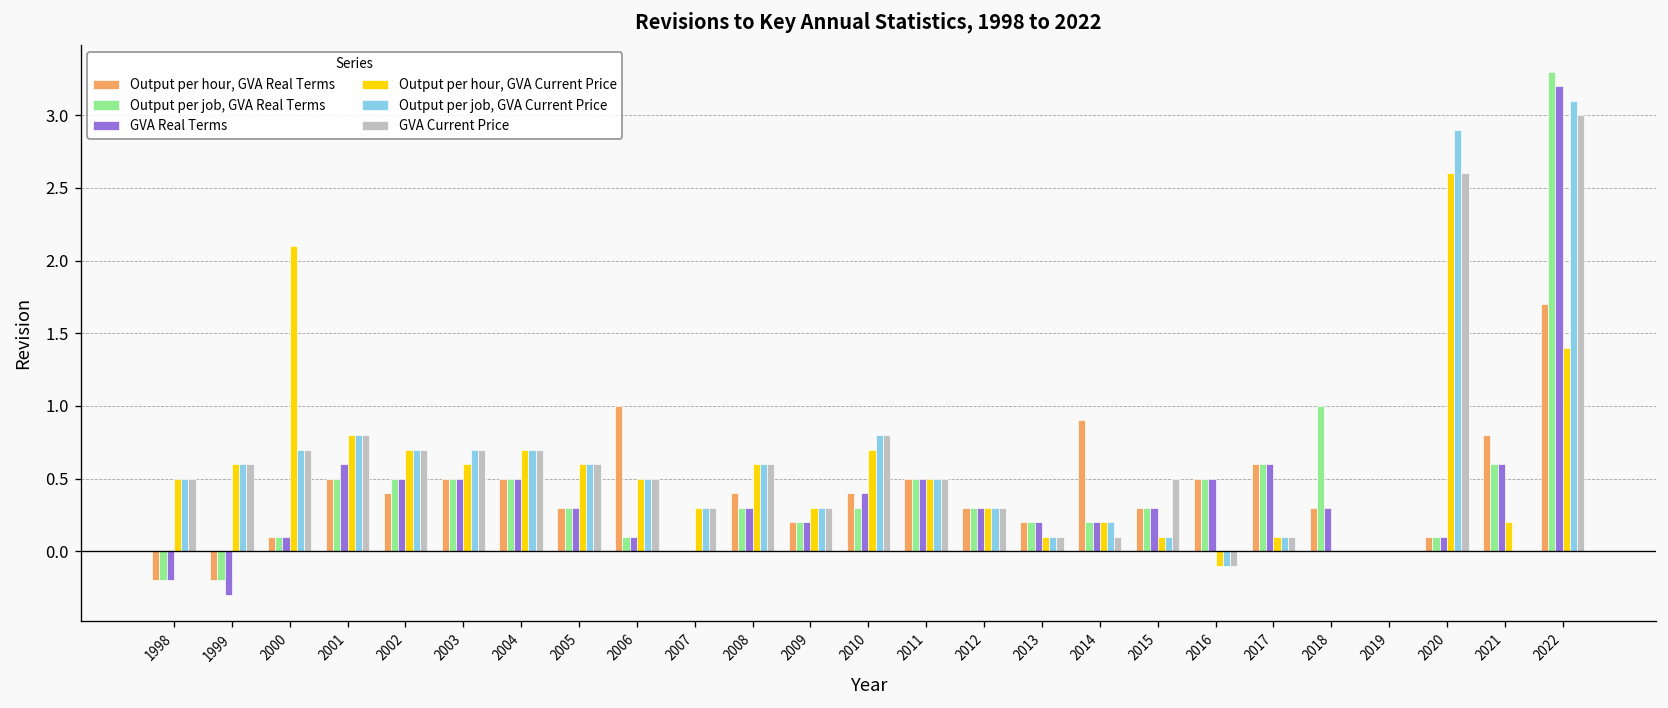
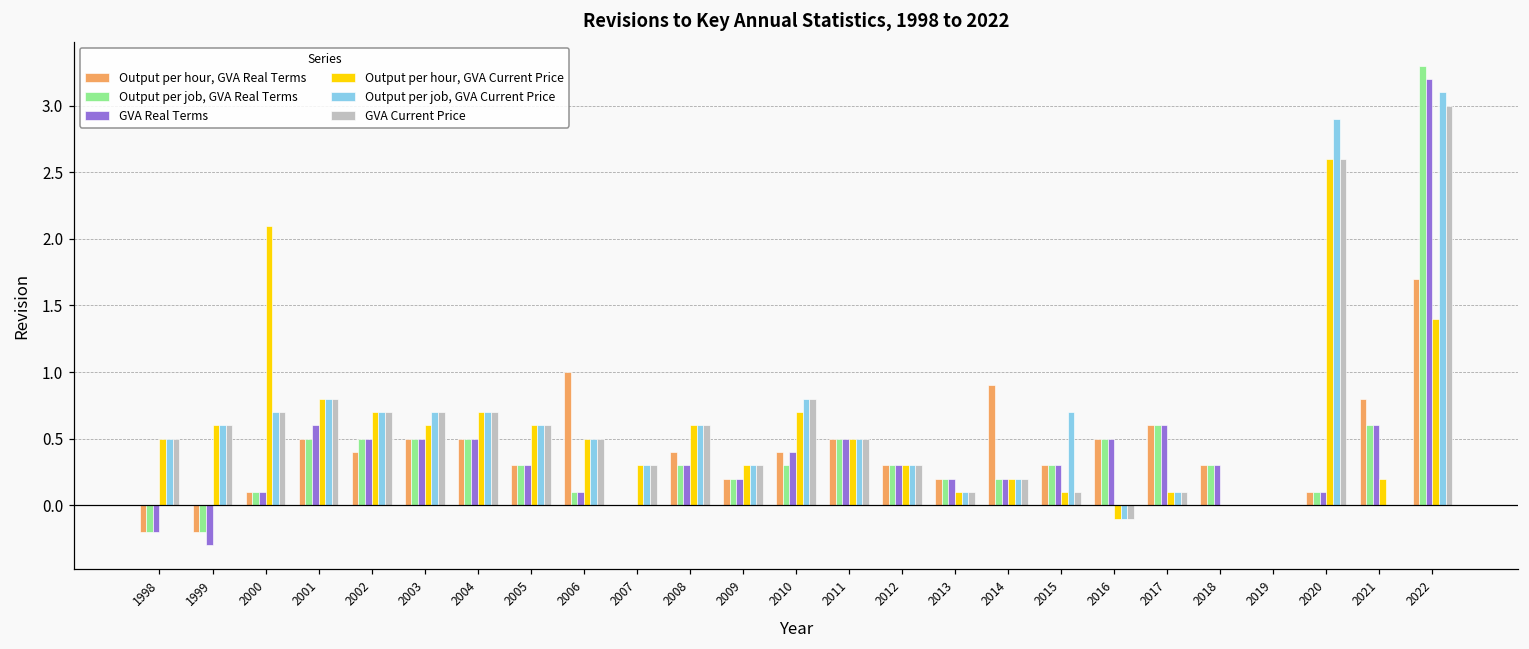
  {
    "Output per hour, GVA Real Terms": {
      "1998": -0.2,
      "1999": -0.2,
      "2000": 0.1,
      "2001": 0.5,
      "2002": 0.4,
      "2003": 0.5,
      "2004": 0.5,
      "2005": 0.3,
      "2006": 1.0,
      "2007": 0.0,
      "2008": 0.4,
      "2009": 0.2,
      "2010": 0.4,
      "2011": 0.5,
      "2012": 0.3,
      "2013": 0.2,
      "2014": 0.9,
      "2015": 0.3,
      "2016": 0.5,
      "2017": 0.6,
      "2018": 0.3,
      "2019": 0.0,
      "2020": 0.1,
      "2021": 0.8,
      "2022": 1.7
    },
    "Output per job, GVA Real Terms": {
      "1998": -0.2,
      "1999": -0.2,
      "2000": 0.1,
      "2001": 0.5,
      "2002": 0.5,
      "2003": 0.5,
      "2004": 0.5,
      "2005": 0.3,
      "2006": 0.1,
      "2007": 0.0,
      "2008": 0.3,
      "2009": 0.2,
      "2010": 0.3,
      "2011": 0.5,
      "2012": 0.3,
      "2013": 0.2,
      "2014": 0.2,
      "2015": 0.3,
      "2016": 0.5,
      "2017": 0.6,
-     "2018": 1.0,
+     "2018": 0.3,
      "2019": 0.0,
      "2020": 0.1,
      "2021": 0.6,
      "2022": 3.3
    },
    "GVA Real Terms": {
      "1998": -0.2,
      "1999": -0.3,
      "2000": 0.1,
      "2001": 0.6,
      "2002": 0.5,
      "2003": 0.5,
      "2004": 0.5,
      "2005": 0.3,
      "2006": 0.1,
      "2007": 0.0,
      "2008": 0.3,
      "2009": 0.2,
      "2010": 0.4,
      "2011": 0.5,
      "2012": 0.3,
      "2013": 0.2,
      "2014": 0.2,
      "2015": 0.3,
      "2016": 0.5,
      "2017": 0.6,
      "2018": 0.3,
      "2019": 0.0,
      "2020": 0.1,
      "2021": 0.6,
      "2022": 3.2
    },
    "Output per hour, GVA Current Price": {
      "1998": 0.5,
      "1999": 0.6,
      "2000": 2.1,
      "2001": 0.8,
      "2002": 0.7,
      "2003": 0.6,
      "2004": 0.7,
      "2005": 0.6,
      "2006": 0.5,
      "2007": 0.3,
      "2008": 0.6,
      "2009": 0.3,
      "2010": 0.7,
      "2011": 0.5,
      "2012": 0.3,
      "2013": 0.1,
      "2014": 0.2,
      "2015": 0.1,
      "2016": -0.1,
      "2017": 0.1,
      "2018": 0.0,
      "2019": 0.0,
      "2020": 2.6,
      "2021": 0.2,
      "2022": 1.4
    },
    "Output per job, GVA Current Price": {
      "1998": 0.5,
      "1999": 0.6,
      "2000": 0.7,
      "2001": 0.8,
      "2002": 0.7,
      "2003": 0.7,
      "2004": 0.7,
      "2005": 0.6,
      "2006": 0.5,
      "2007": 0.3,
      "2008": 0.6,
      "2009": 0.3,
      "2010": 0.8,
      "2011": 0.5,
      "2012": 0.3,
      "2013": 0.1,
      "2014": 0.2,
-     "2015": 0.1,
+     "2015": 0.7,
      "2016": -0.1,
      "2017": 0.1,
      "2018": 0.0,
      "2019": 0.0,
      "2020": 2.9,
      "2021": 0.0,
      "2022": 3.1
    },
    "GVA Current Price": {
      "1998": 0.5,
      "1999": 0.6,
      "2000": 0.7,
      "2001": 0.8,
      "2002": 0.7,
      "2003": 0.7,
      "2004": 0.7,
      "2005": 0.6,
      "2006": 0.5,
      "2007": 0.3,
      "2008": 0.6,
      "2009": 0.3,
      "2010": 0.8,
      "2011": 0.5,
      "2012": 0.3,
      "2013": 0.1,
-     "2014": 0.1,
-     "2015": 0.5,
+     "2014": 0.2,
+     "2015": 0.1,
      "2016": -0.1,
      "2017": 0.1,
      "2018": 0.0,
      "2019": 0.0,
      "2020": 2.6,
      "2021": 0.0,
      "2022": 3.0
    }
  }
